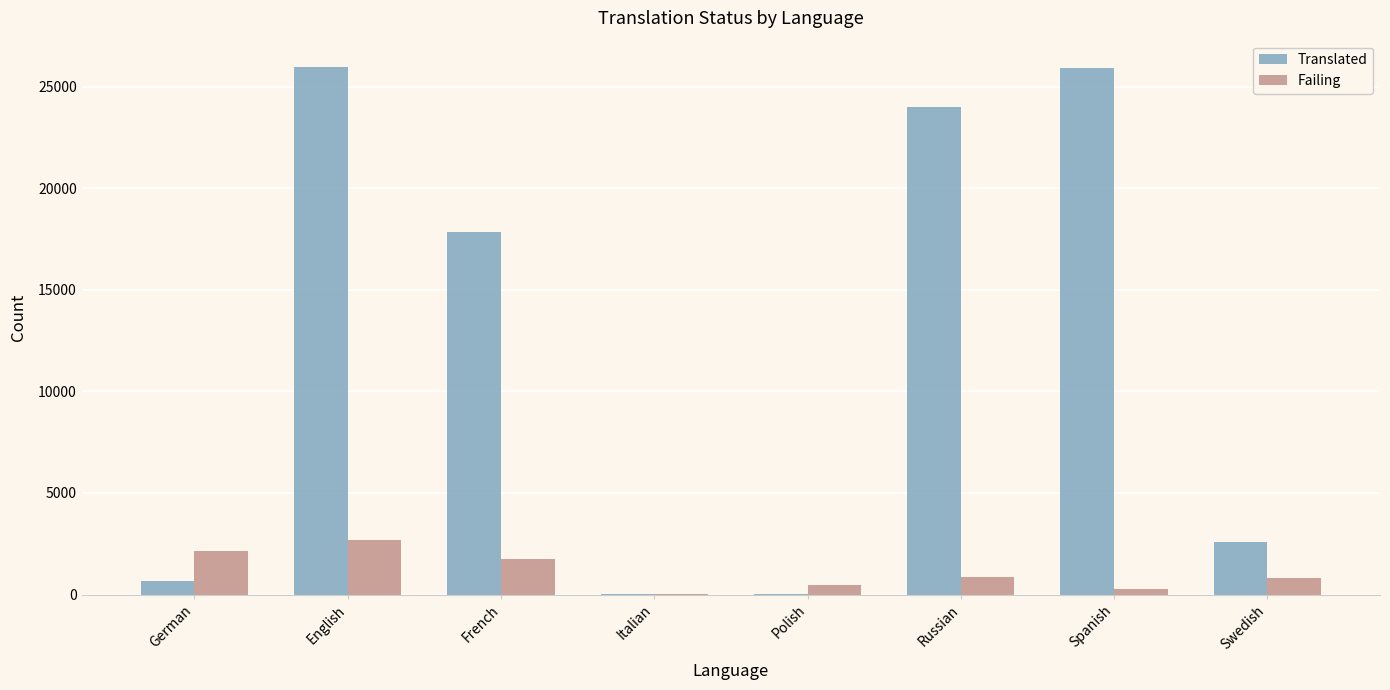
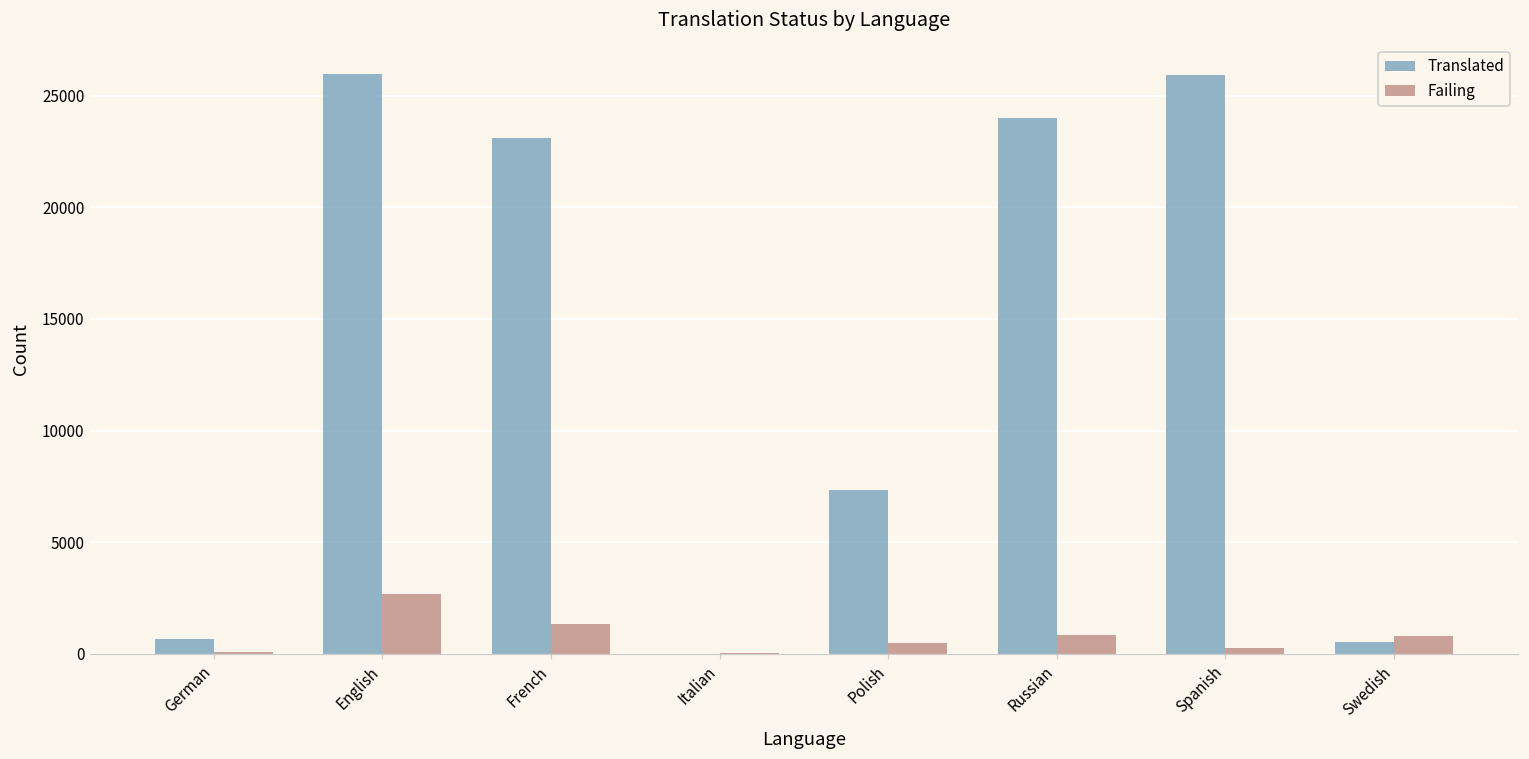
  {
    "Translated": {
      "German": 600,
      "English": 26000,
-     "French": 17800,
-     "Polish": 0,
+     "French": 23100,
+     "Polish": 7300,
      "Russian": 24000,
      "Spanish": 25900,
-     "Swedish": 2600
+     "Swedish": 500
    },
    "Failing": {
-     "German": 2100,
+     "German": 100,
      "English": 2700,
-     "French": 1800,
+     "French": 1300,
      "Polish": 500,
      "Russian": 800,
      "Spanish": 300,
      "Swedish": 800
    }
  }
